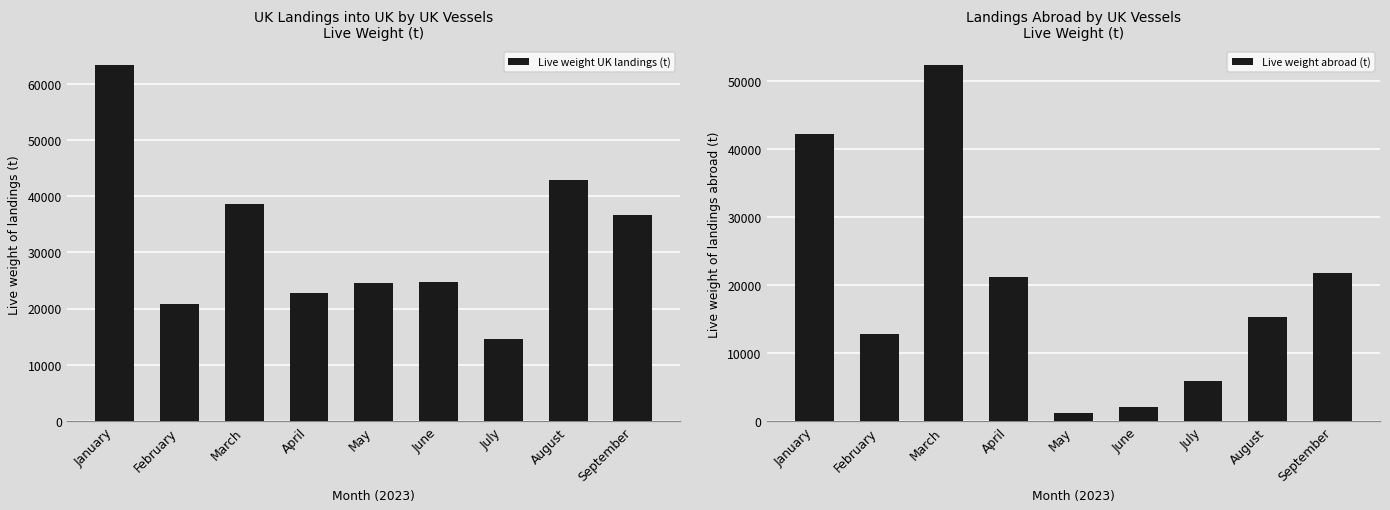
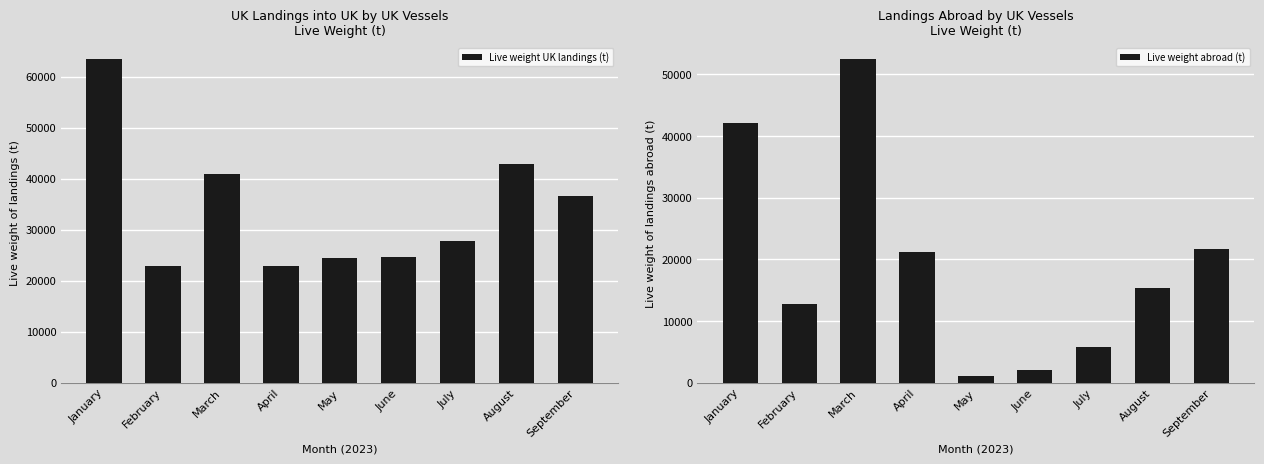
  {
    "UK Landings into UK by UK Vessels Live Weight (t)": {
      "January": 63000,
-     "February": 21000,
-     "March": 39000,
+     "February": 23000,
+     "March": 41000,
      "April": 23000,
      "May": 25000,
      "June": 25000,
-     "July": 15000,
+     "July": 28000,
      "August": 43000,
      "September": 37000
    },
    "Landings Abroad by UK Vessels Live Weight (t)": {
      "January": 42000,
      "February": 13000,
      "March": 52000,
      "April": 21000,
      "May": 1000,
      "June": 2000,
      "July": 6000,
      "August": 15000,
      "September": 22000
    }
  }
